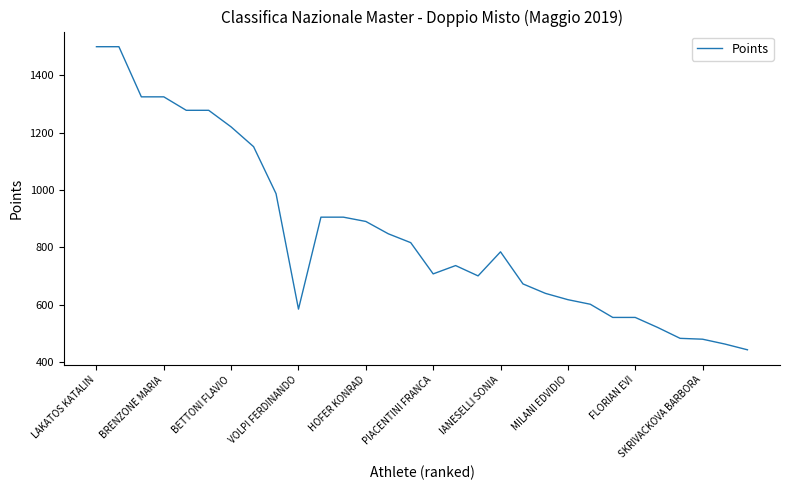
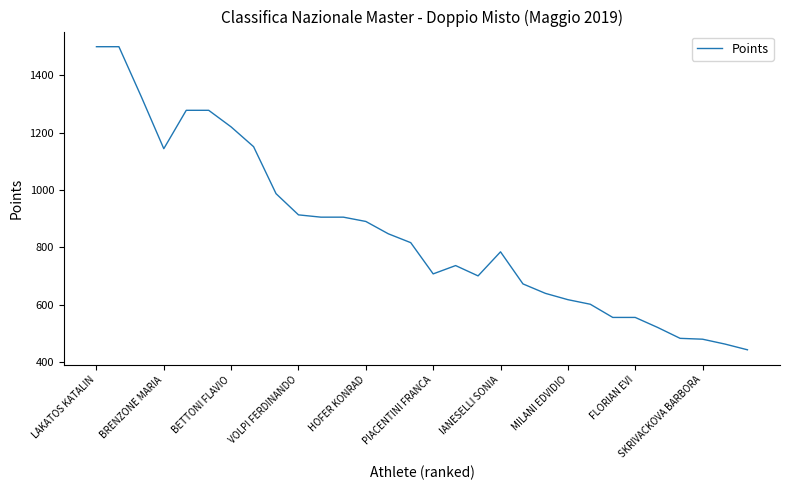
  {
    "LAKATOS KATALIN": 1500,
-   "BRENZONE MARIA": 1330,
+   "BRENZONE MARIA": 1140,
    "BETTONI FLAVIO": 1220,
-   "VOLPI FERDINANDO": 580,
+   "VOLPI FERDINANDO": 910,
    "HOFER KONRAD": 890,
    "PIACENTINI FRANCA": 710,
    "IANESELLI SONIA": 780,
    "MILANI EDVIDIO": 620,
    "FLORIAN EVI": 560,
    "SKRIVACKOVA BARBORA": 480
  }
